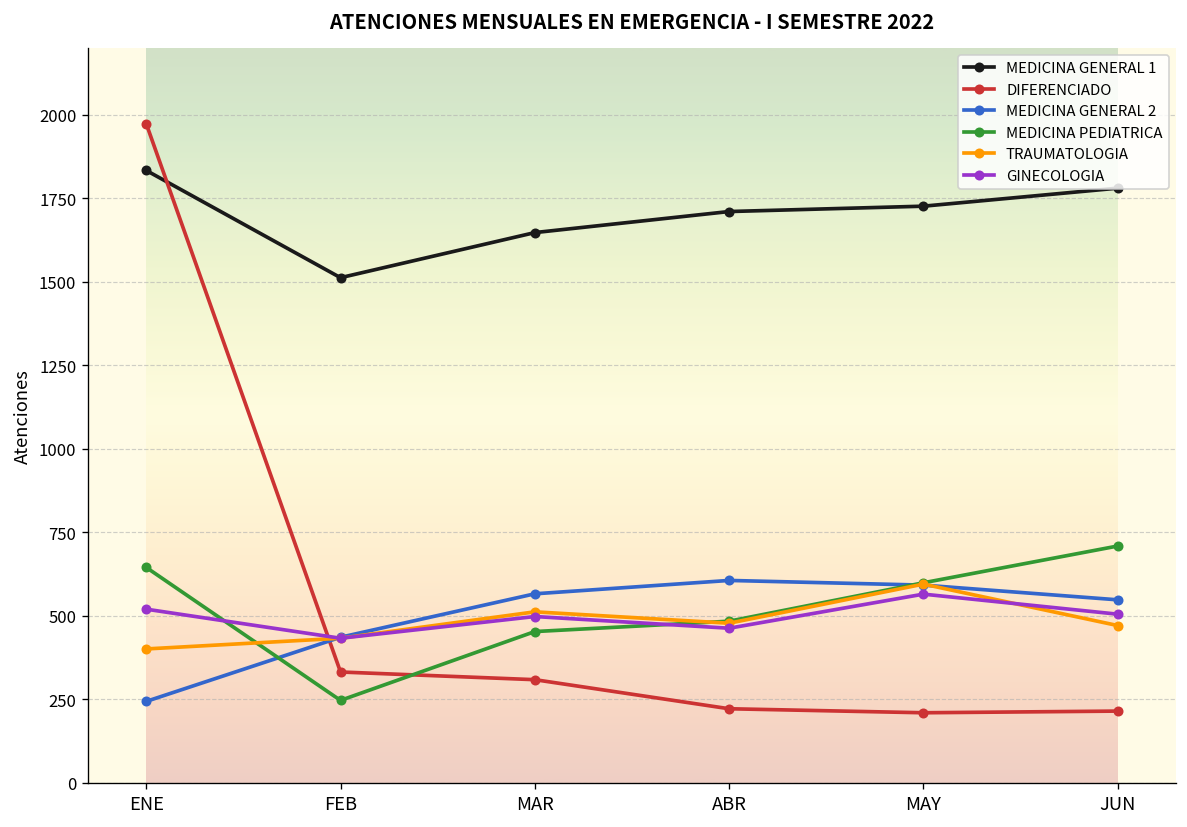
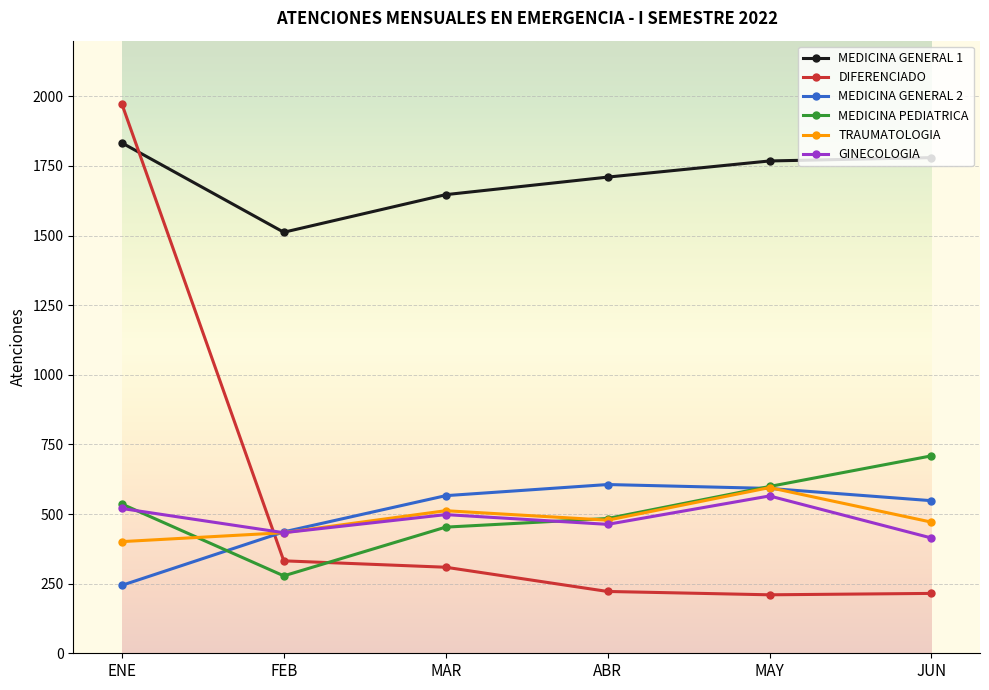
  {
    "MEDICINA GENERAL 1": {
      "ENE": 1830,
      "FEB": 1510,
      "MAR": 1650,
      "ABR": 1710,
-     "MAY": 1730
+     "MAY": 1770
    },
    "DIFERENCIADO": {
      "ENE": 1970,
      "FEB": 330,
      "MAR": 310,
      "ABR": 220,
      "MAY": 210,
      "JUN": 220
    },
    "MEDICINA GENERAL 2": {
      "ENE": 240,
      "MAR": 570,
      "ABR": 610,
      "JUN": 550
    },
    "MEDICINA PEDIATRICA": {
-     "ENE": 650,
-     "FEB": 250,
+     "ENE": 540,
+     "FEB": 280,
      "MAR": 450,
      "JUN": 710
    },
    "TRAUMATOLOGIA": {
      "ENE": 400,
      "MAR": 510,
      "JUN": 470
    },
    "GINECOLOGIA": {
      "ENE": 520,
      "MAR": 500,
      "ABR": 460,
      "MAY": 570,
-     "JUN": 510
+     "JUN": 410
    }
  }
